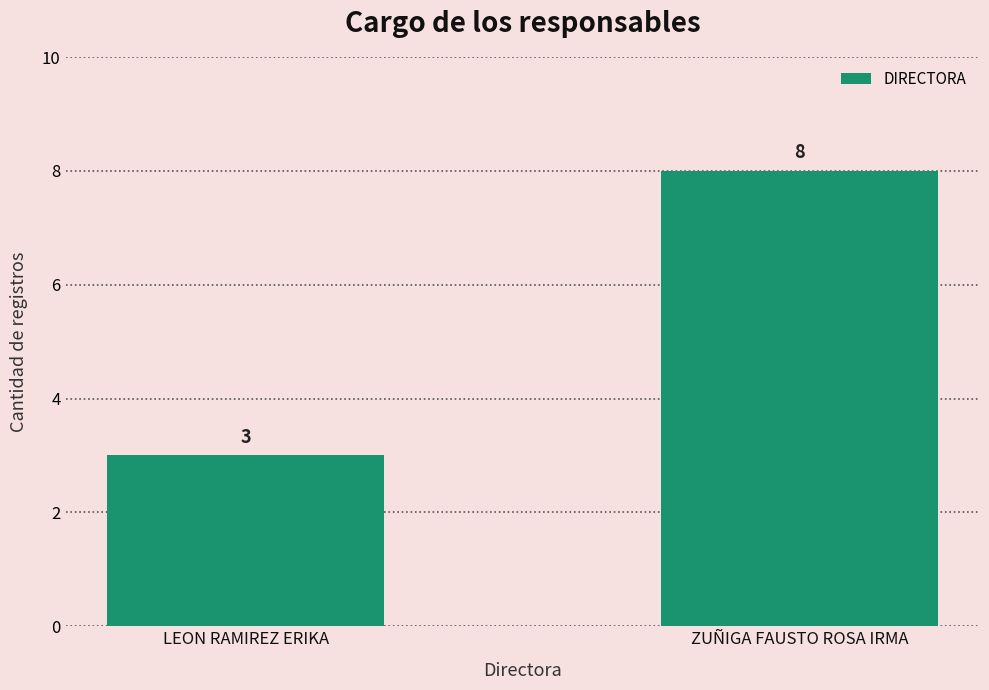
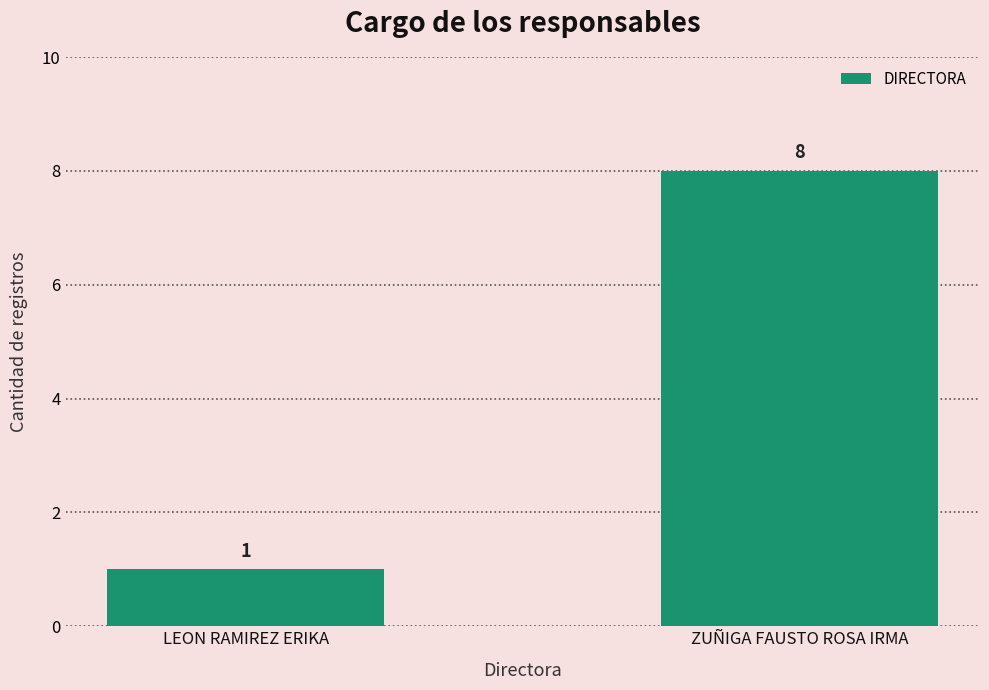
  {
-   "LEON RAMIREZ ERIKA": 3,
+   "LEON RAMIREZ ERIKA": 1,
    "ZUÑIGA FAUSTO ROSA IRMA": 8
  }
